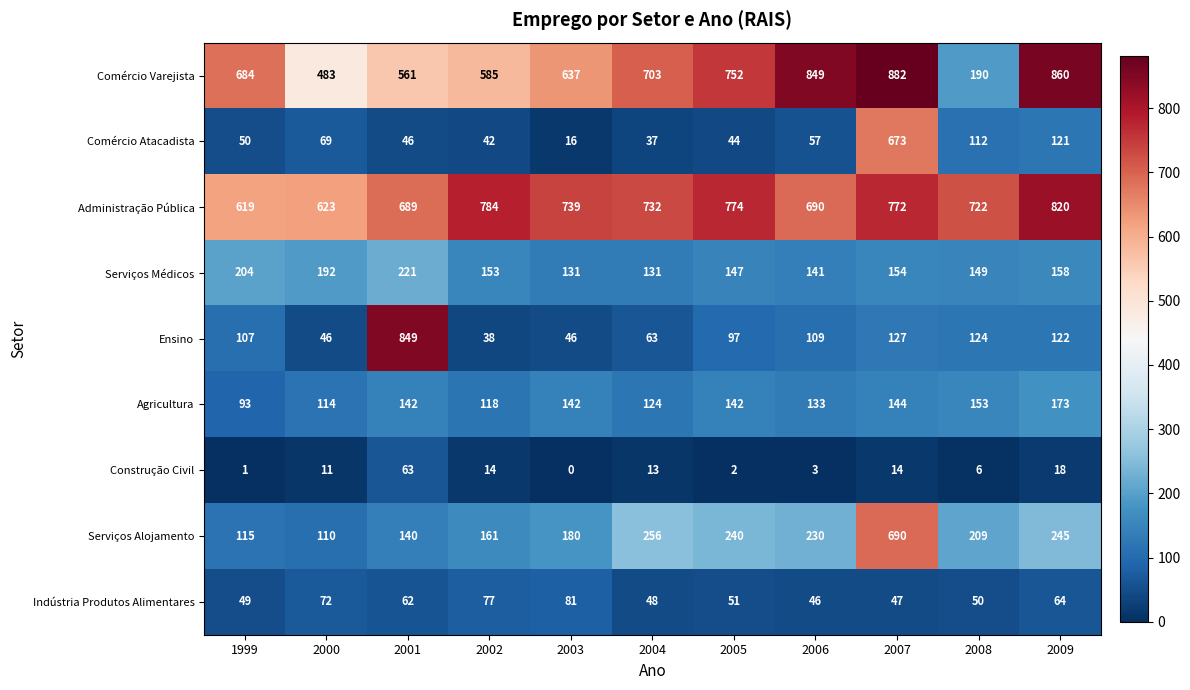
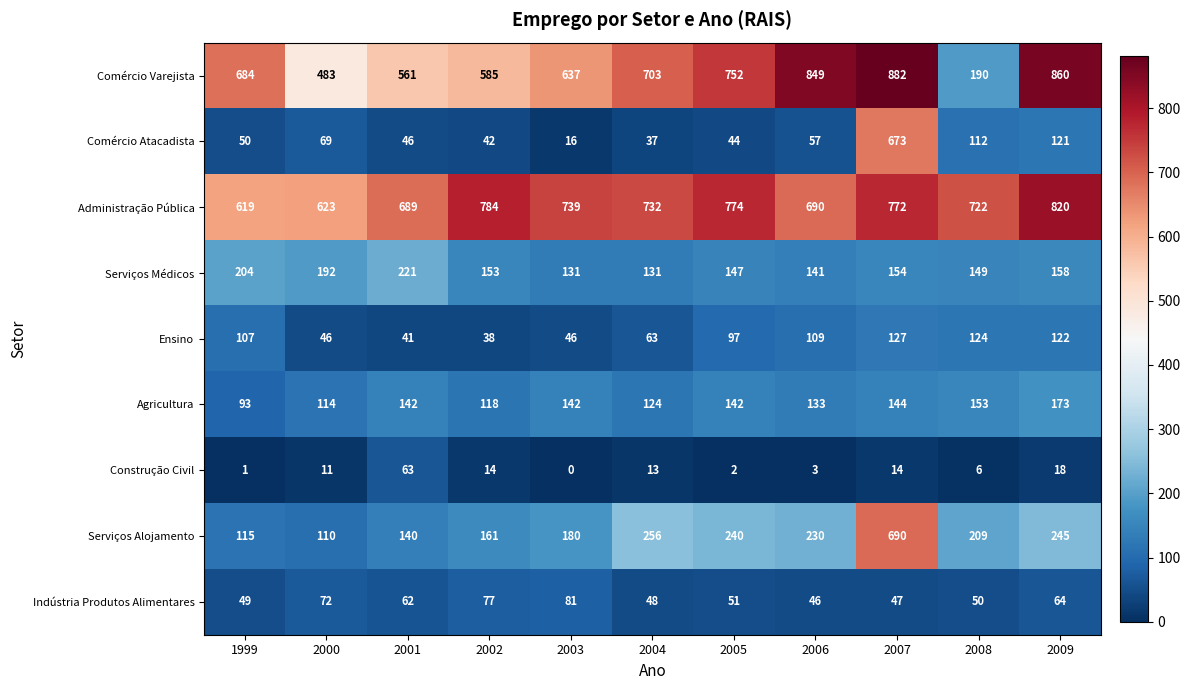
  {
    "Comércio Varejista": {
      "1999": 684,
      "2000": 483,
      "2001": 561,
      "2002": 585,
      "2003": 637,
      "2004": 703,
      "2005": 752,
      "2006": 849,
      "2007": 882,
      "2008": 190,
      "2009": 860
    },
    "Comércio Atacadista": {
      "1999": 50,
      "2000": 69,
      "2001": 46,
      "2002": 42,
      "2003": 16,
      "2004": 37,
      "2005": 44,
      "2006": 57,
      "2007": 673,
      "2008": 112,
      "2009": 121
    },
    "Administração Pública": {
      "1999": 619,
      "2000": 623,
      "2001": 689,
      "2002": 784,
      "2003": 739,
      "2004": 732,
      "2005": 774,
      "2006": 690,
      "2007": 772,
      "2008": 722,
      "2009": 820
    },
    "Serviços Médicos": {
      "1999": 204,
      "2000": 192,
      "2001": 221,
      "2002": 153,
      "2003": 131,
      "2004": 131,
      "2005": 147,
      "2006": 141,
      "2007": 154,
      "2008": 149,
      "2009": 158
    },
    "Ensino": {
      "1999": 107,
      "2000": 46,
-     "2001": 849,
+     "2001": 41,
      "2002": 38,
      "2003": 46,
      "2004": 63,
      "2005": 97,
      "2006": 109,
      "2007": 127,
      "2008": 124,
      "2009": 122
    },
    "Agricultura": {
      "1999": 93,
      "2000": 114,
      "2001": 142,
      "2002": 118,
      "2003": 142,
      "2004": 124,
      "2005": 142,
      "2006": 133,
      "2007": 144,
      "2008": 153,
      "2009": 173
    },
    "Construção Civil": {
      "1999": 1,
      "2000": 11,
      "2001": 63,
      "2002": 14,
      "2003": 0,
      "2004": 13,
      "2005": 2,
      "2006": 3,
      "2007": 14,
      "2008": 6,
      "2009": 18
    },
    "Serviços Alojamento": {
      "1999": 115,
      "2000": 110,
      "2001": 140,
      "2002": 161,
      "2003": 180,
      "2004": 256,
      "2005": 240,
      "2006": 230,
      "2007": 690,
      "2008": 209,
      "2009": 245
    },
    "Indústria Produtos Alimentares": {
      "1999": 49,
      "2000": 72,
      "2001": 62,
      "2002": 77,
      "2003": 81,
      "2004": 48,
      "2005": 51,
      "2006": 46,
      "2007": 47,
      "2008": 50,
      "2009": 64
    }
  }
